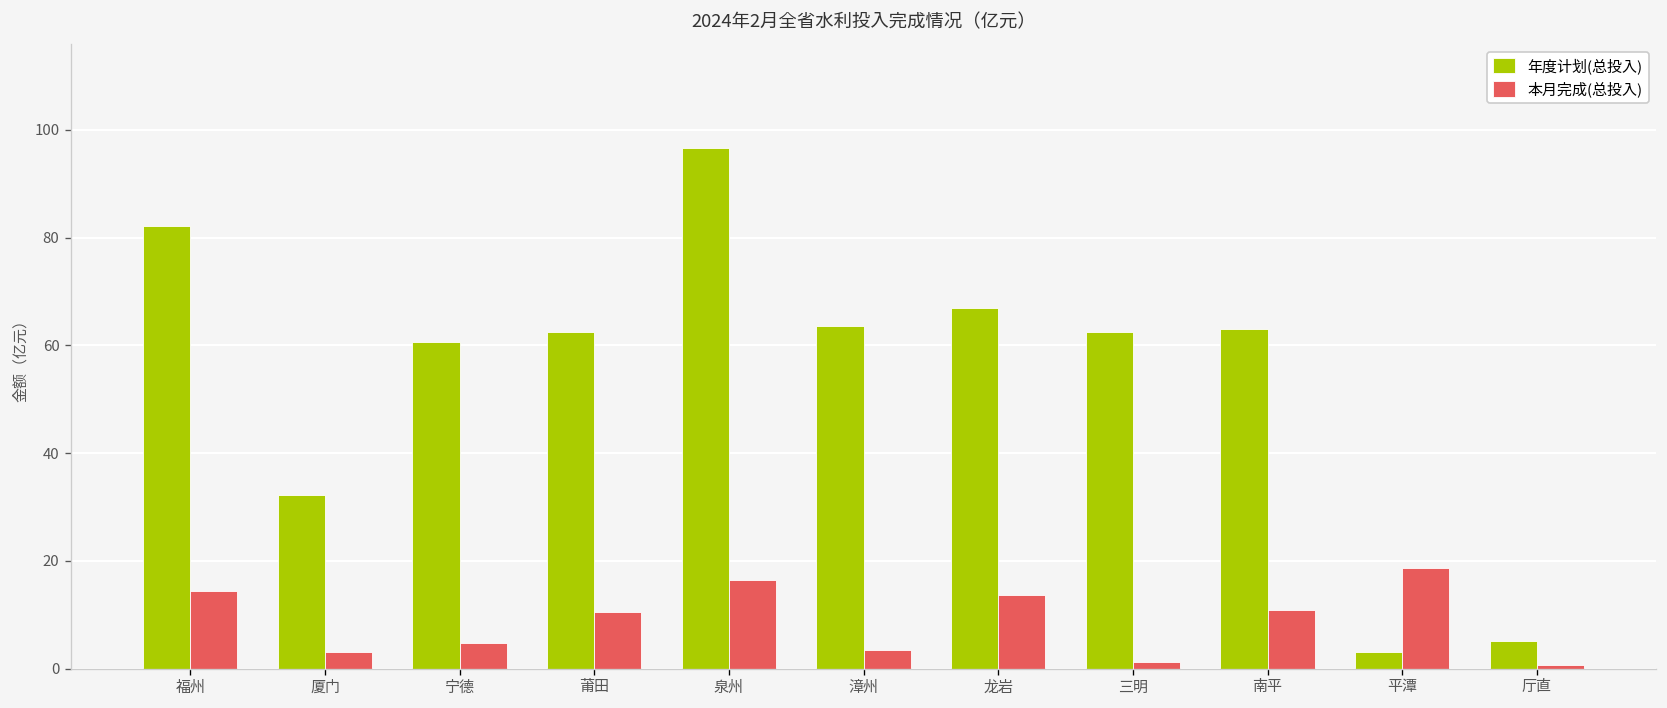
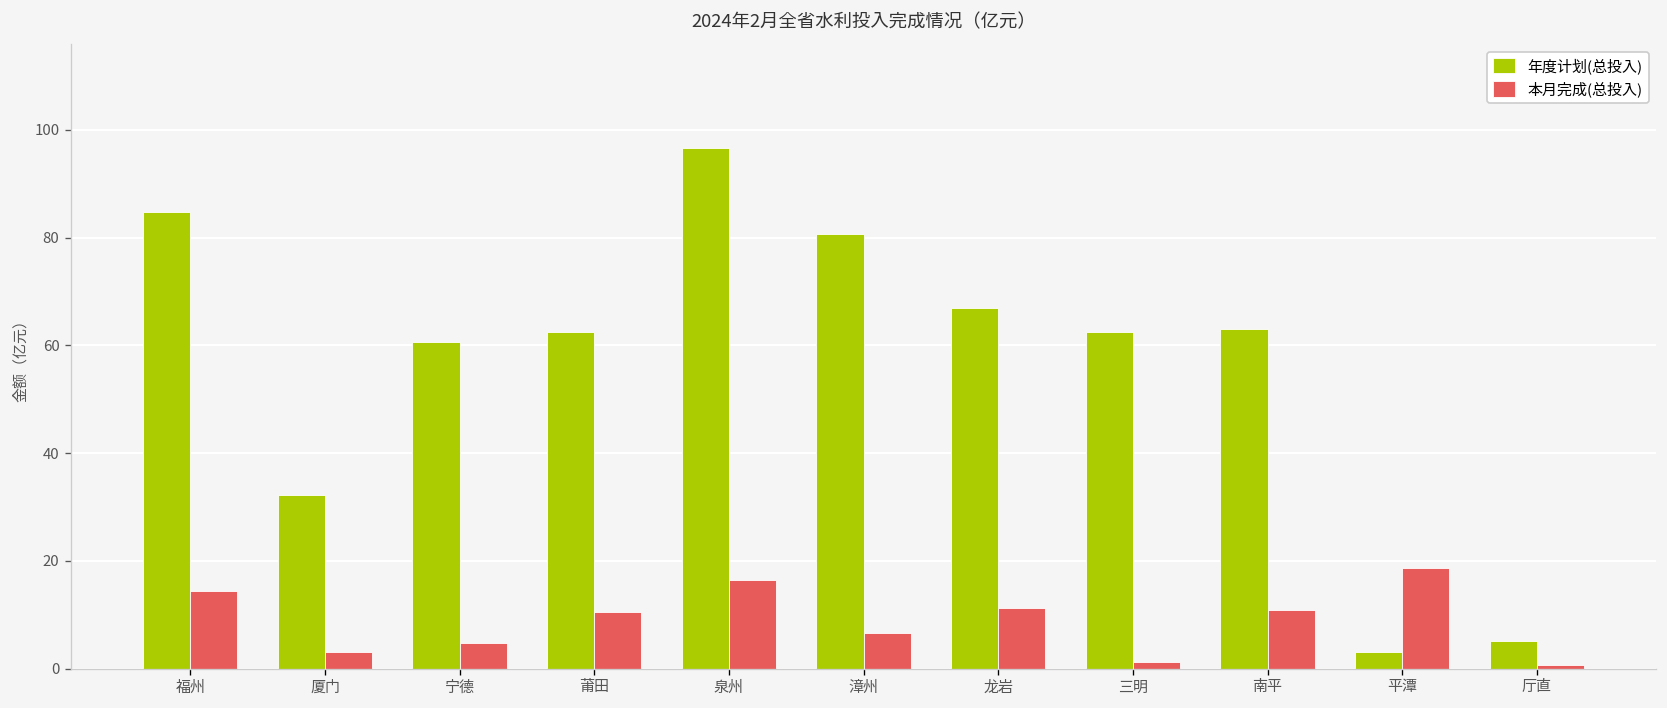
  {
    "年度计划(总投入)": {
-     "福州": 82,
+     "福州": 85,
      "厦门": 32,
      "宁德": 61,
      "莆田": 62,
      "泉州": 97,
-     "漳州": 64,
+     "漳州": 81,
      "龙岩": 67,
      "三明": 63,
      "南平": 63,
      "平潭": 3,
      "厅直": 5
    },
    "本月完成(总投入)": {
      "福州": 14,
      "厦门": 3,
      "宁德": 5,
      "莆田": 11,
      "泉州": 17,
-     "漳州": 4,
-     "龙岩": 14,
+     "漳州": 7,
+     "龙岩": 11,
      "三明": 1,
      "南平": 11,
      "平潭": 19,
      "厅直": 1
    }
  }
